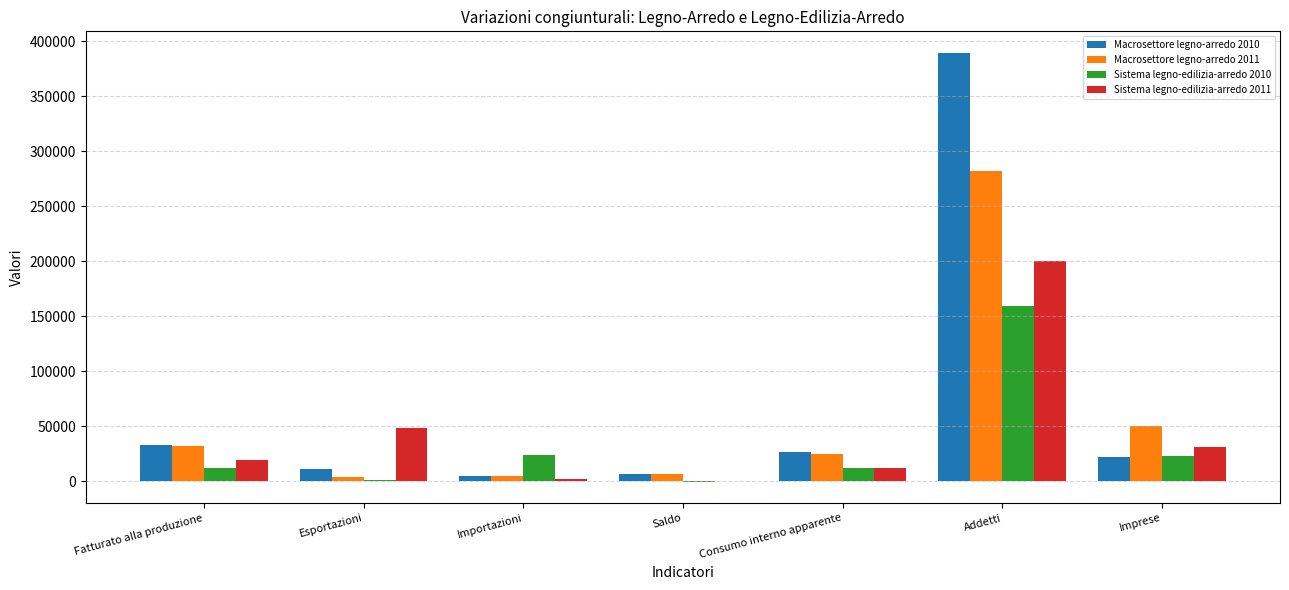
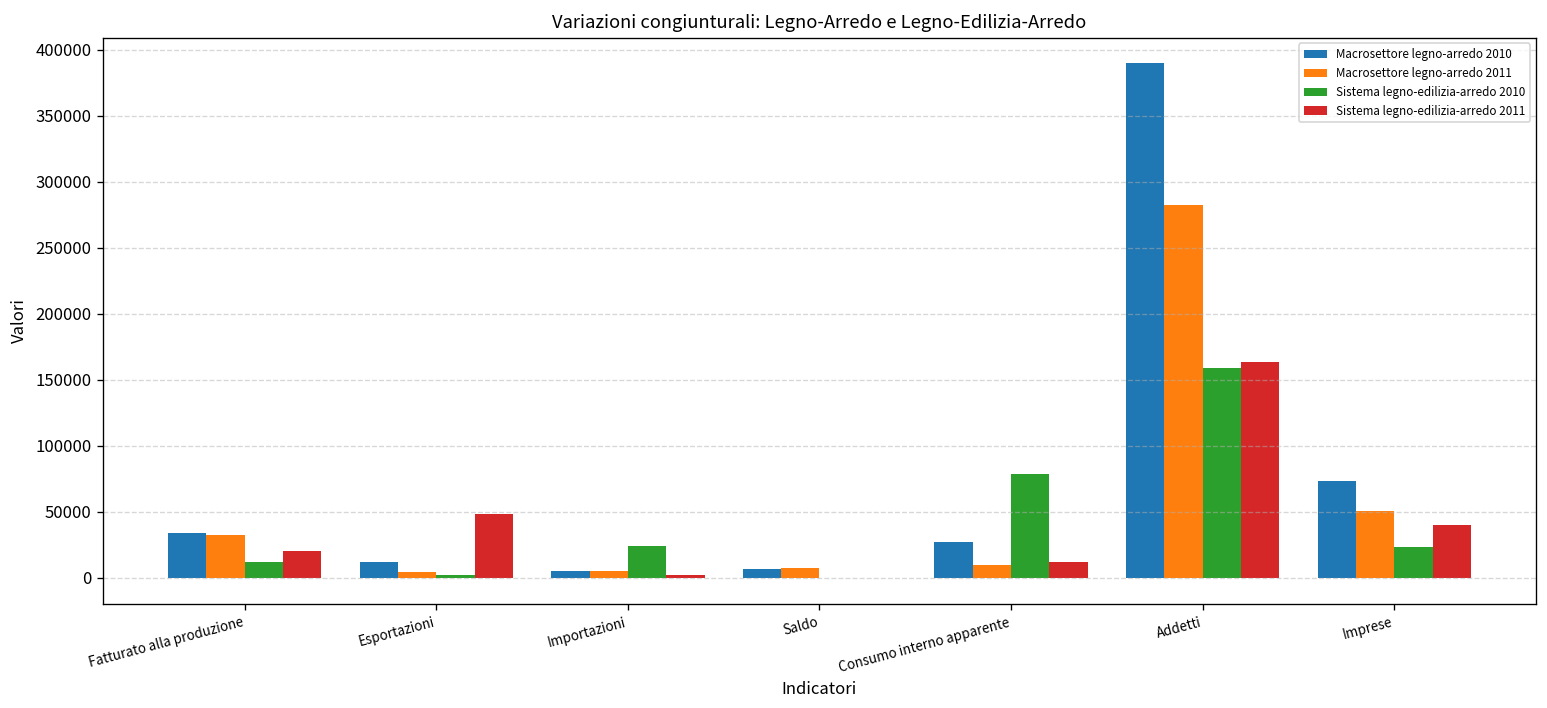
  {
    "Macrosettore legno-arredo 2010": {
      "Fatturato alla produzione": 33000,
      "Esportazioni": 12000,
      "Importazioni": 5000,
      "Saldo": 7000,
      "Consumo interno apparente": 27000,
      "Addetti": 390000,
-     "Imprese": 23000
+     "Imprese": 74000
    },
    "Macrosettore legno-arredo 2011": {
      "Fatturato alla produzione": 32000,
      "Esportazioni": 4000,
      "Importazioni": 5000,
      "Saldo": 7000,
-     "Consumo interno apparente": 25000,
+     "Consumo interno apparente": 10000,
      "Addetti": 282000,
      "Imprese": 50000
    },
    "Sistema legno-edilizia-arredo 2010": {
      "Fatturato alla produzione": 12000,
      "Importazioni": 24000,
-     "Consumo interno apparente": 12000,
+     "Consumo interno apparente": 78000,
      "Addetti": 159000,
      "Imprese": 23000
    },
    "Sistema legno-edilizia-arredo 2011": {
      "Fatturato alla produzione": 20000,
      "Esportazioni": 48000,
      "Consumo interno apparente": 12000,
-     "Addetti": 201000,
-     "Imprese": 31000
+     "Addetti": 164000,
+     "Imprese": 40000
    }
  }
